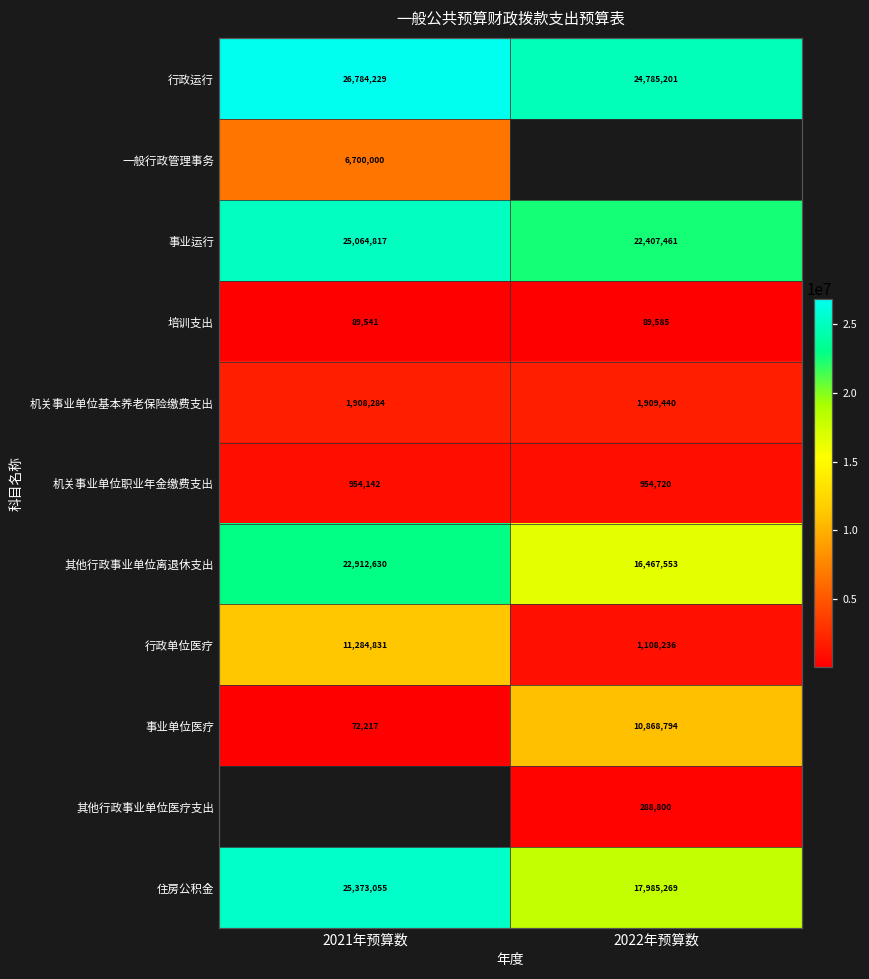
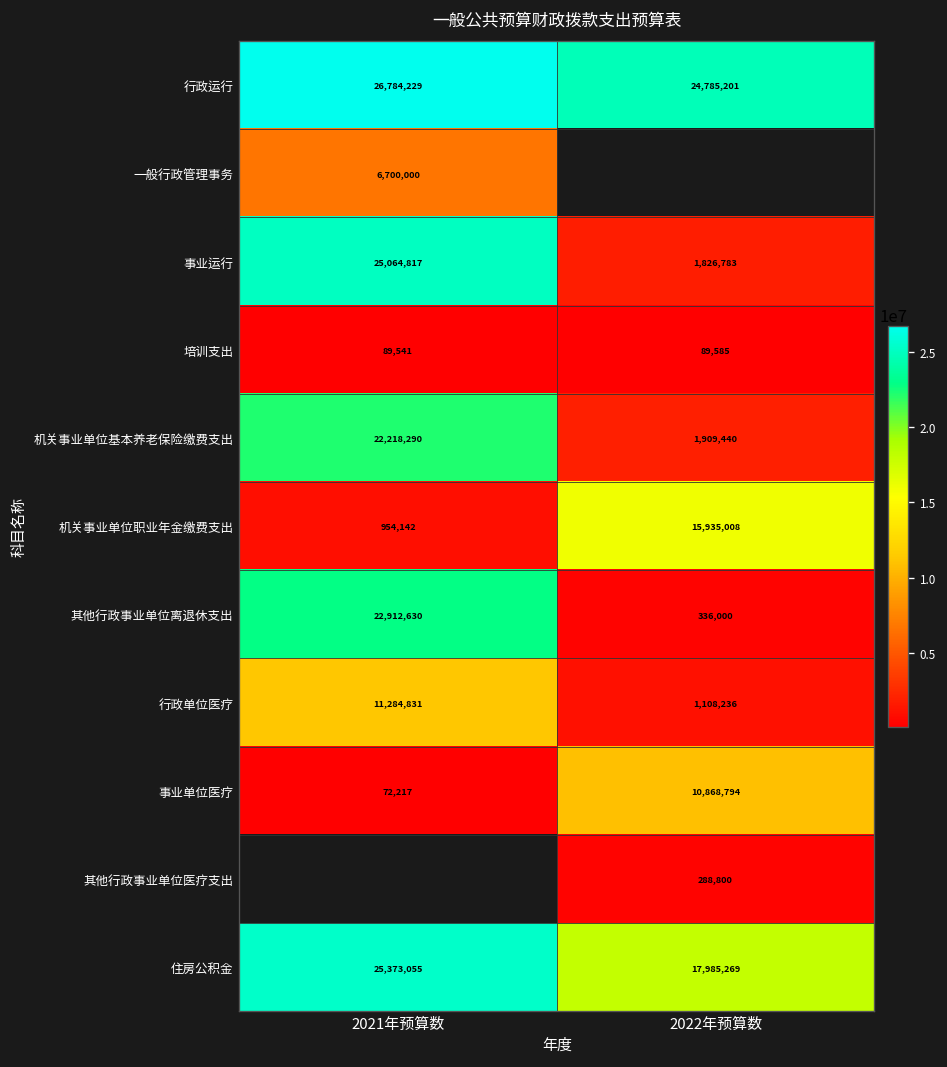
  {
    "行政运行": {
      "2021年预算数": "26,784,229",
      "2022年预算数": "24,785,201"
    },
    "一般行政管理事务": {
      "2021年预算数": "6,700,000"
    },
    "事业运行": {
      "2021年预算数": "25,064,817",
-     "2022年预算数": "22,407,461"
+     "2022年预算数": "1,826,783"
    },
    "培训支出": {
      "2021年预算数": "89,541",
      "2022年预算数": "89,585"
    },
    "机关事业单位基本养老保险缴费支出": {
-     "2021年预算数": "1,908,284",
+     "2021年预算数": "22,218,290",
      "2022年预算数": "1,909,440"
    },
    "机关事业单位职业年金缴费支出": {
      "2021年预算数": "954,142",
-     "2022年预算数": "954,720"
+     "2022年预算数": "15,935,008"
    },
    "其他行政事业单位离退休支出": {
      "2021年预算数": "22,912,630",
-     "2022年预算数": "16,467,553"
+     "2022年预算数": "336,000"
    },
    "行政单位医疗": {
      "2021年预算数": "11,284,831",
      "2022年预算数": "1,108,236"
    },
    "事业单位医疗": {
      "2021年预算数": "72,217",
      "2022年预算数": "10,868,794"
    },
    "其他行政事业单位医疗支出": {
      "2022年预算数": "288,800"
    },
    "住房公积金": {
      "2021年预算数": "25,373,055",
      "2022年预算数": "17,985,269"
    }
  }
